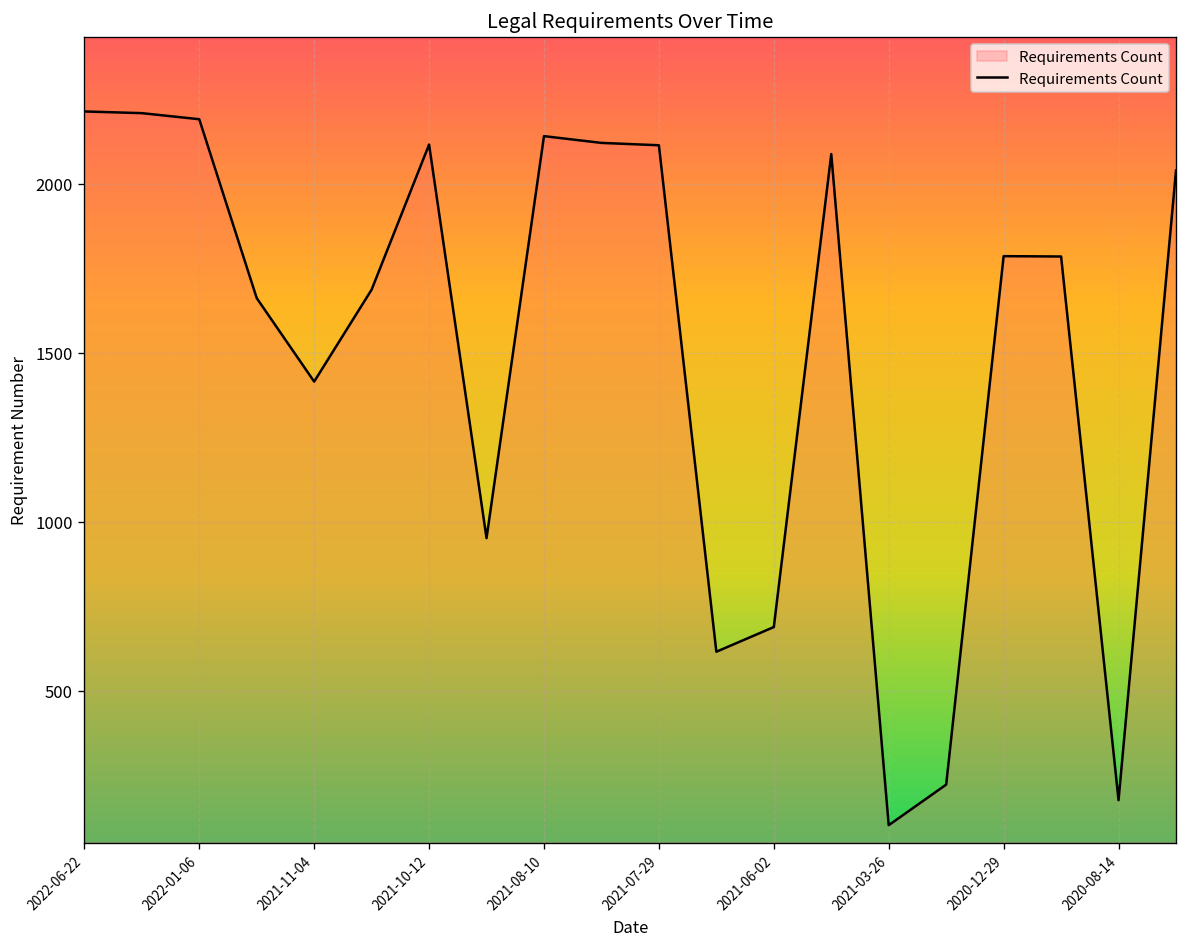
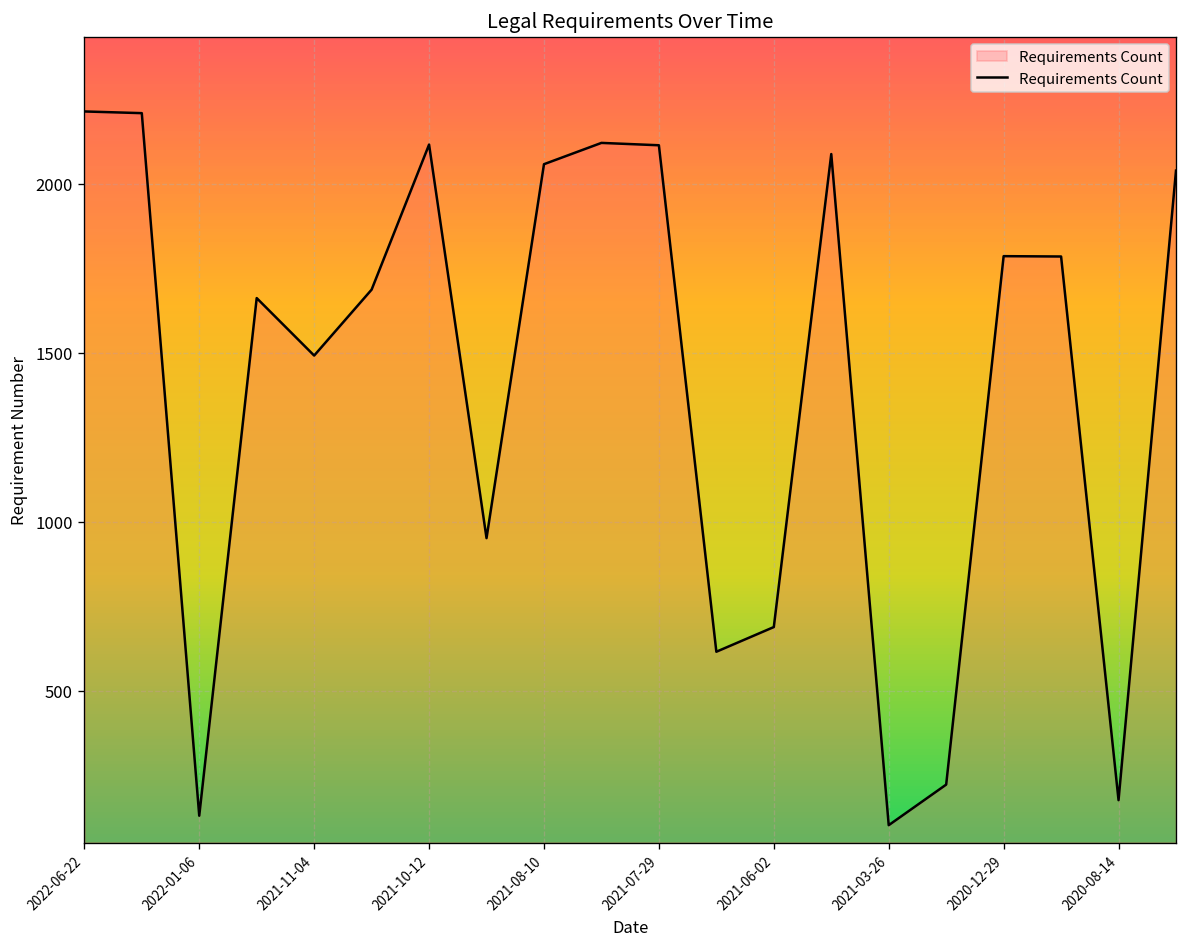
  {
    "2022-06-22": 2210,
-   "2022-01-06": 2190,
-   "2021-11-04": 1420,
+   "2022-01-06": 130,
+   "2021-11-04": 1490,
    "2021-10-12": 2120,
-   "2021-08-10": 2140,
+   "2021-08-10": 2060,
    "2021-07-29": 2110,
    "2021-06-02": 690,
    "2021-03-26": 100,
    "2020-08-14": 180
  }
